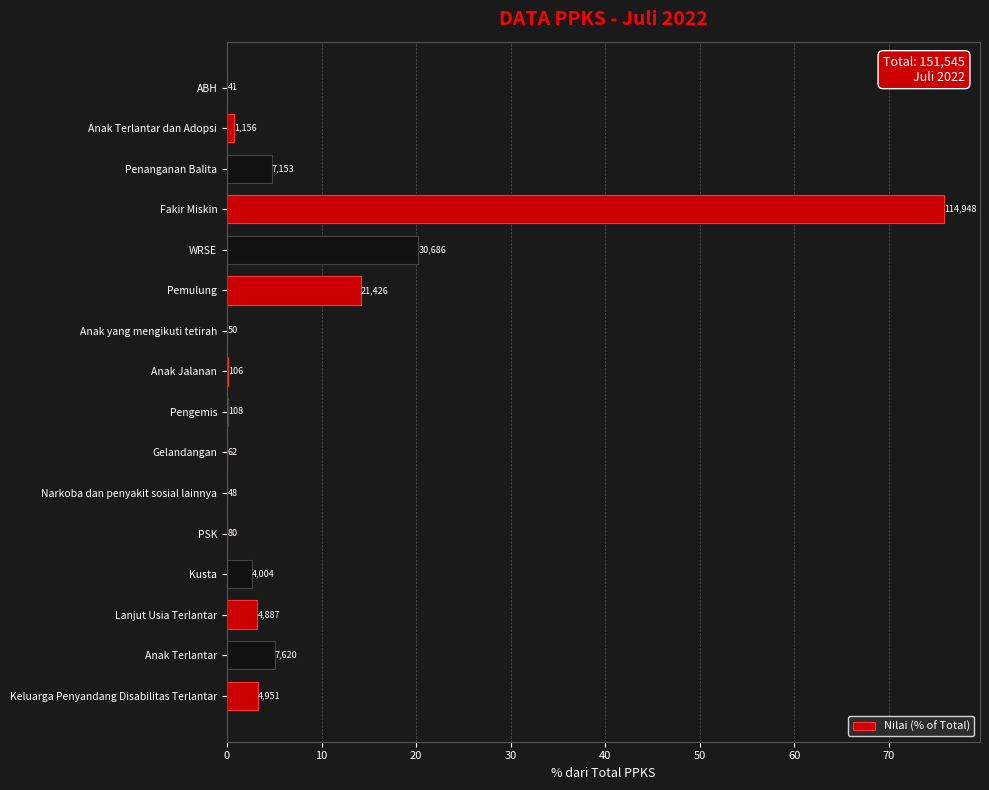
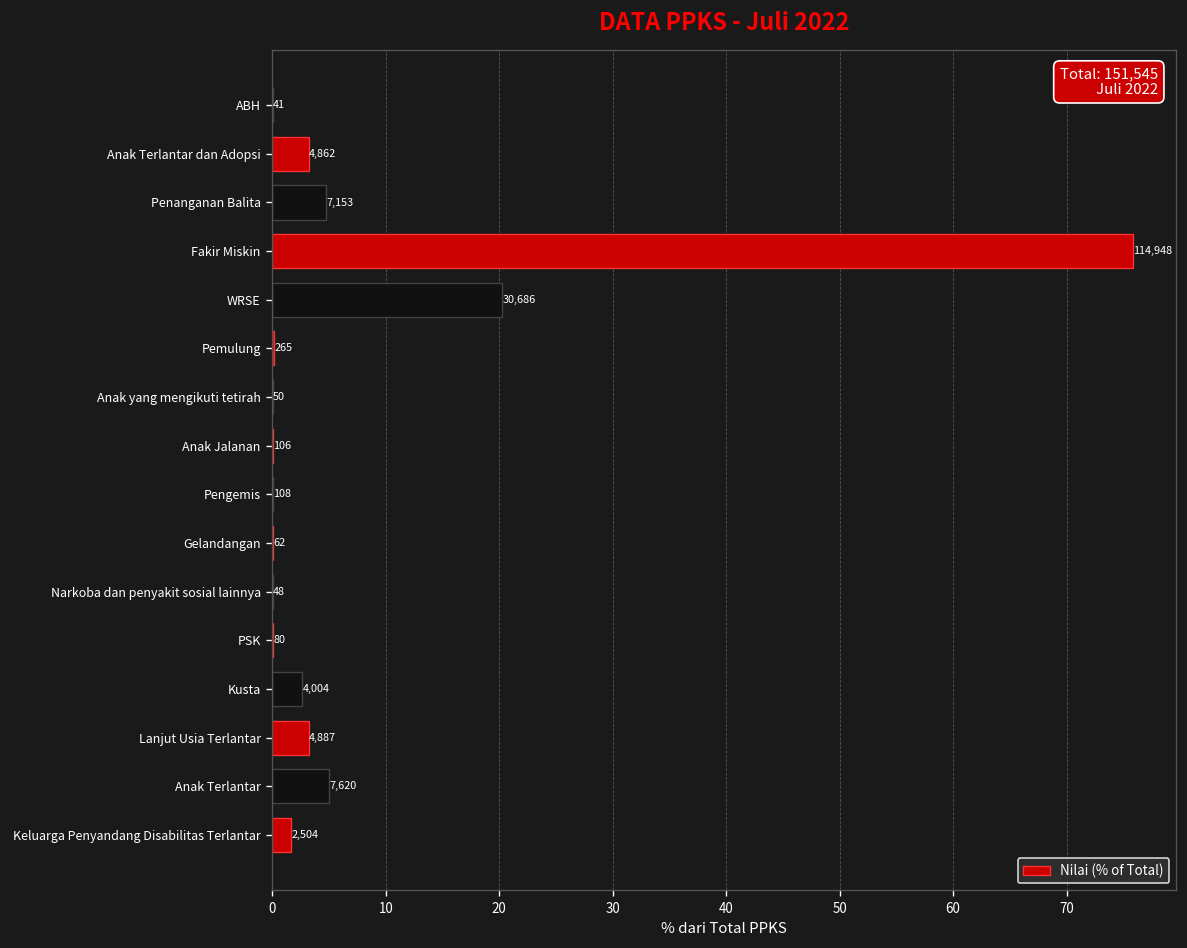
  {
-   "Anak Terlantar dan Adopsi": "1,156",
-   "Pemulung": "21,426",
-   "Keluarga Penyandang Disabilitas Terlantar": "4,951"
+   "Anak Terlantar dan Adopsi": "4,862",
+   "Pemulung": "265",
+   "Keluarga Penyandang Disabilitas Terlantar": "2,504"
  }
